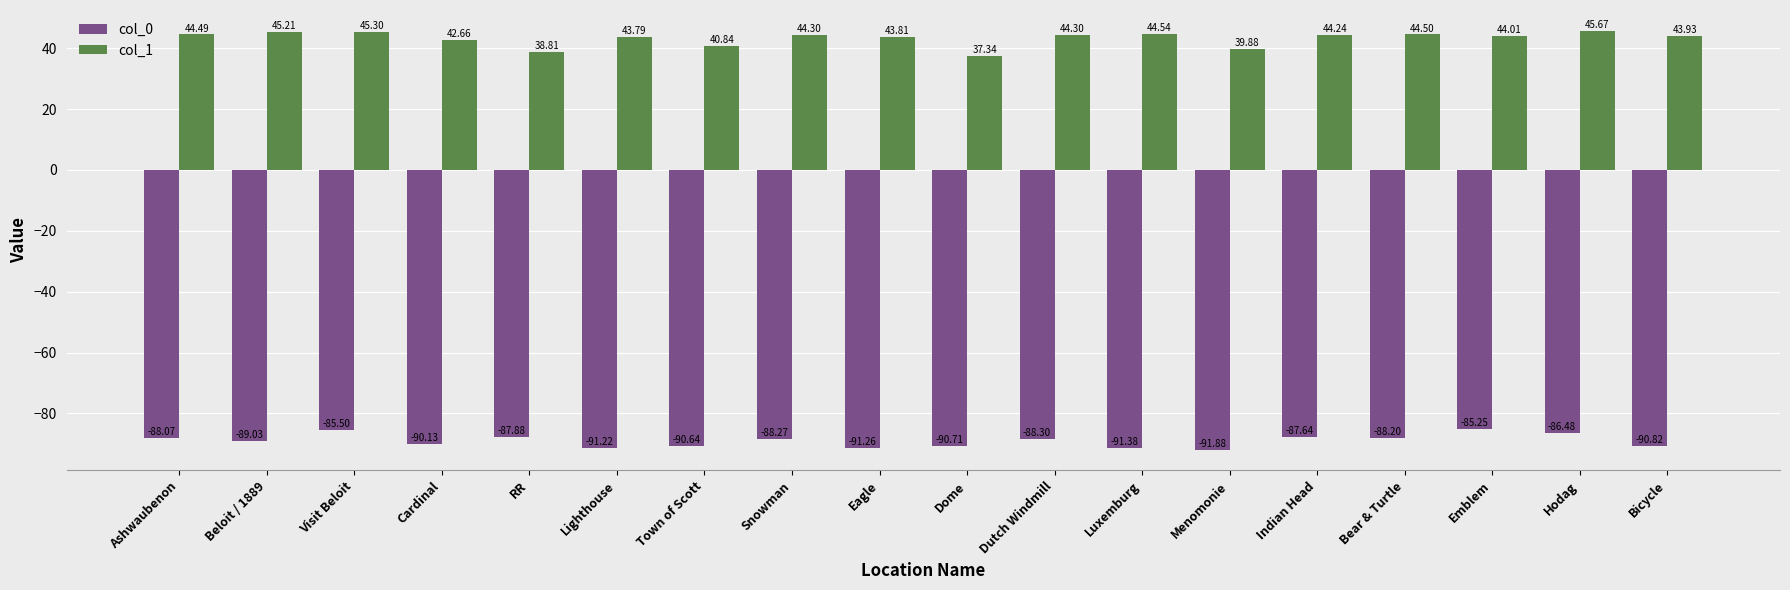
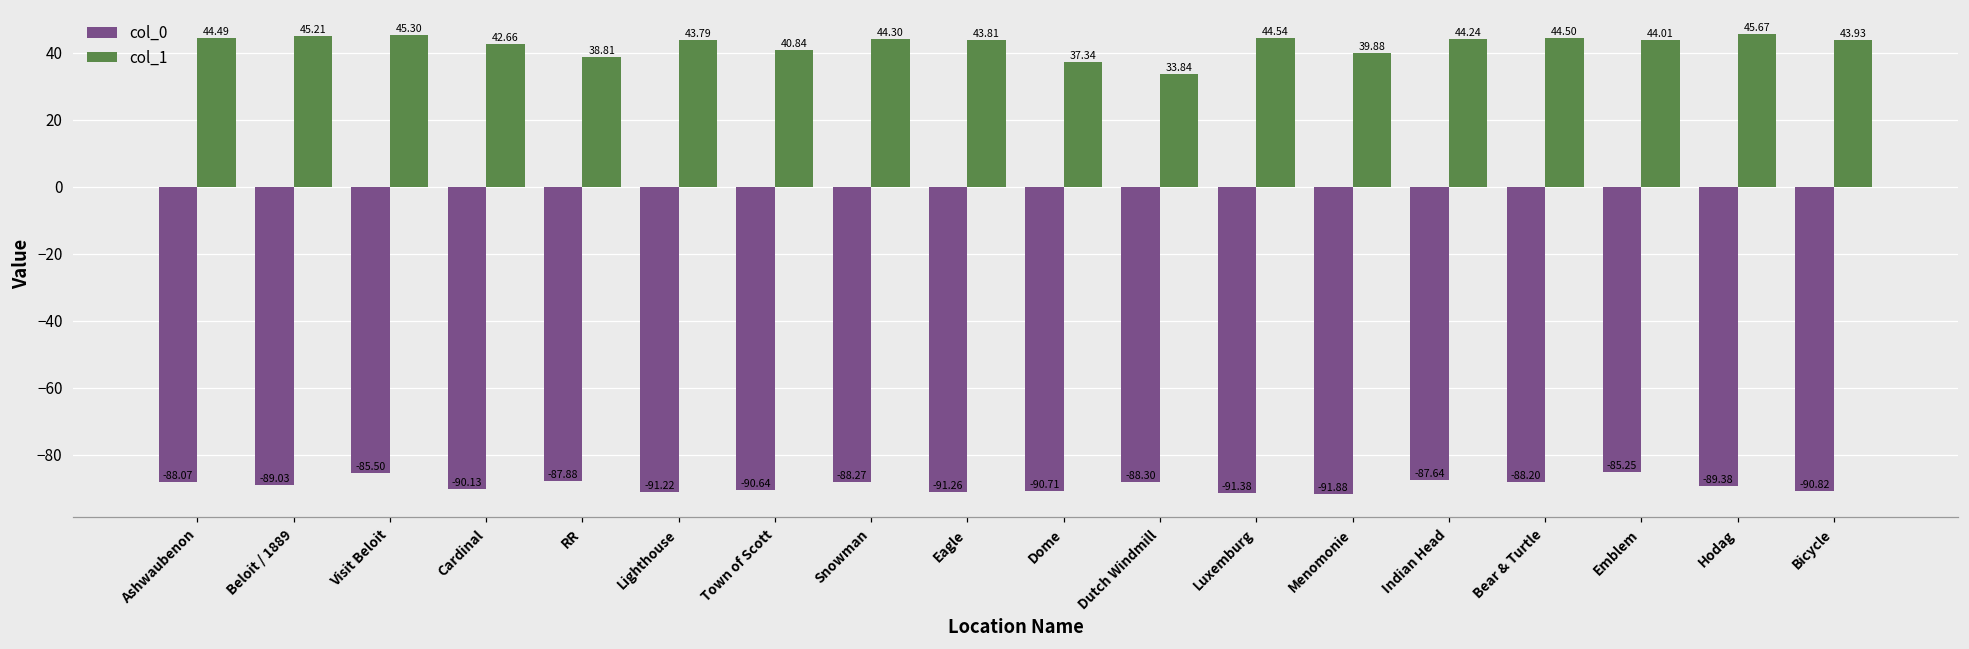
  {
    "col_0": {
      "Ashwaubenon": -88.07,
      "Beloit / 1889": -89.03,
      "Visit Beloit": -85.50,
      "Cardinal": -90.13,
      "RR": -87.88,
      "Lighthouse": -91.22,
      "Town of Scott": -90.64,
      "Snowman": -88.27,
      "Eagle": -91.26,
      "Dome": -90.71,
      "Dutch Windmill": -88.30,
      "Luxemburg": -91.38,
      "Menomonie": -91.88,
      "Indian Head": -87.64,
      "Bear & Turtle": -88.20,
      "Emblem": -85.25,
-     "Hodag": -86.48,
+     "Hodag": -89.38,
      "Bicycle": -90.82
    },
    "col_1": {
      "Ashwaubenon": 44.49,
      "Beloit / 1889": 45.21,
      "Visit Beloit": 45.30,
      "Cardinal": 42.66,
      "RR": 38.81,
      "Lighthouse": 43.79,
      "Town of Scott": 40.84,
      "Snowman": 44.30,
      "Eagle": 43.81,
      "Dome": 37.34,
-     "Dutch Windmill": 44.30,
+     "Dutch Windmill": 33.84,
      "Luxemburg": 44.54,
      "Menomonie": 39.88,
      "Indian Head": 44.24,
      "Bear & Turtle": 44.50,
      "Emblem": 44.01,
      "Hodag": 45.67,
      "Bicycle": 43.93
    }
  }
